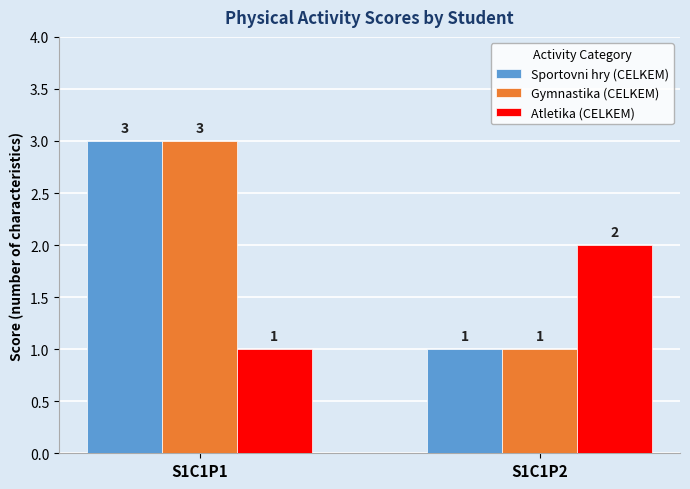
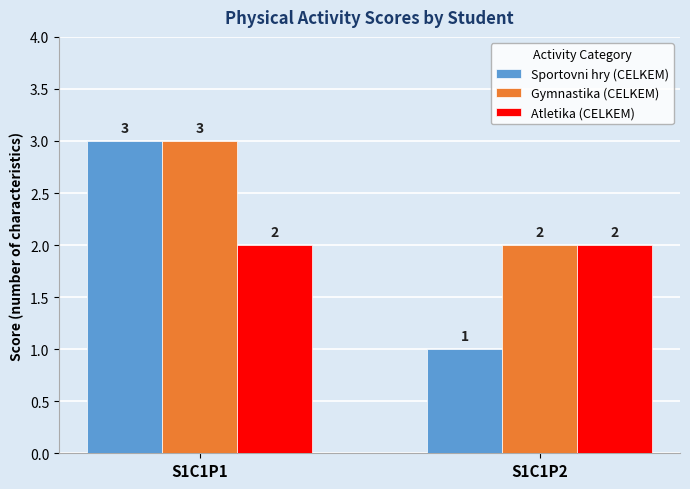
  {
    "Sportovni hry (CELKEM)": {
      "S1C1P1": 3,
      "S1C1P2": 1
    },
    "Gymnastika (CELKEM)": {
      "S1C1P1": 3,
-     "S1C1P2": 1
+     "S1C1P2": 2
    },
    "Atletika (CELKEM)": {
-     "S1C1P1": 1,
+     "S1C1P1": 2,
      "S1C1P2": 2
    }
  }
